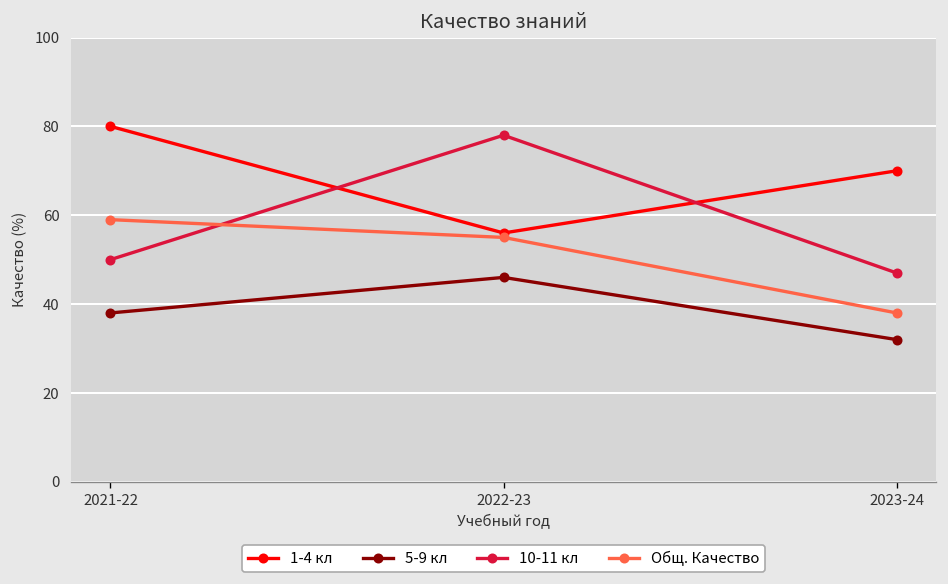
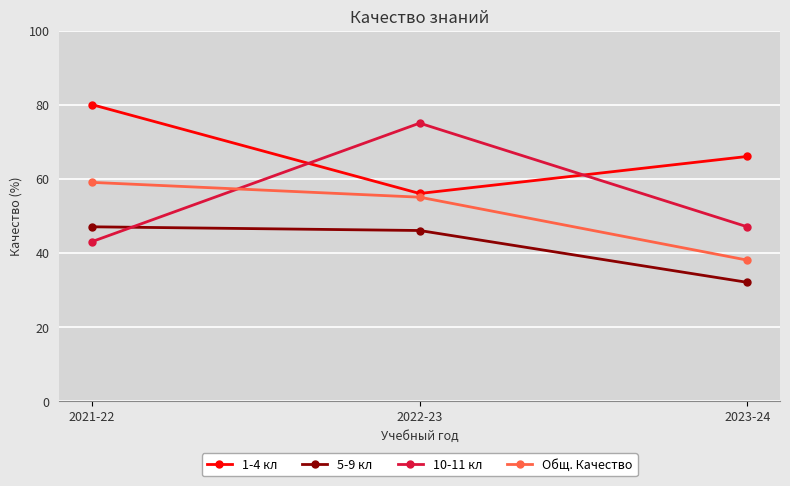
  {
    "1-4 кл": {
      "2021-22": 80,
      "2022-23": 56,
-     "2023-24": 70
+     "2023-24": 66
    },
    "5-9 кл": {
-     "2021-22": 38,
+     "2021-22": 47,
      "2022-23": 46,
      "2023-24": 32
    },
    "10-11 кл": {
-     "2021-22": 50,
-     "2022-23": 78,
+     "2021-22": 43,
+     "2022-23": 75,
      "2023-24": 47
    },
    "Общ. Качество": {
      "2021-22": 59,
      "2022-23": 55,
      "2023-24": 38
    }
  }
